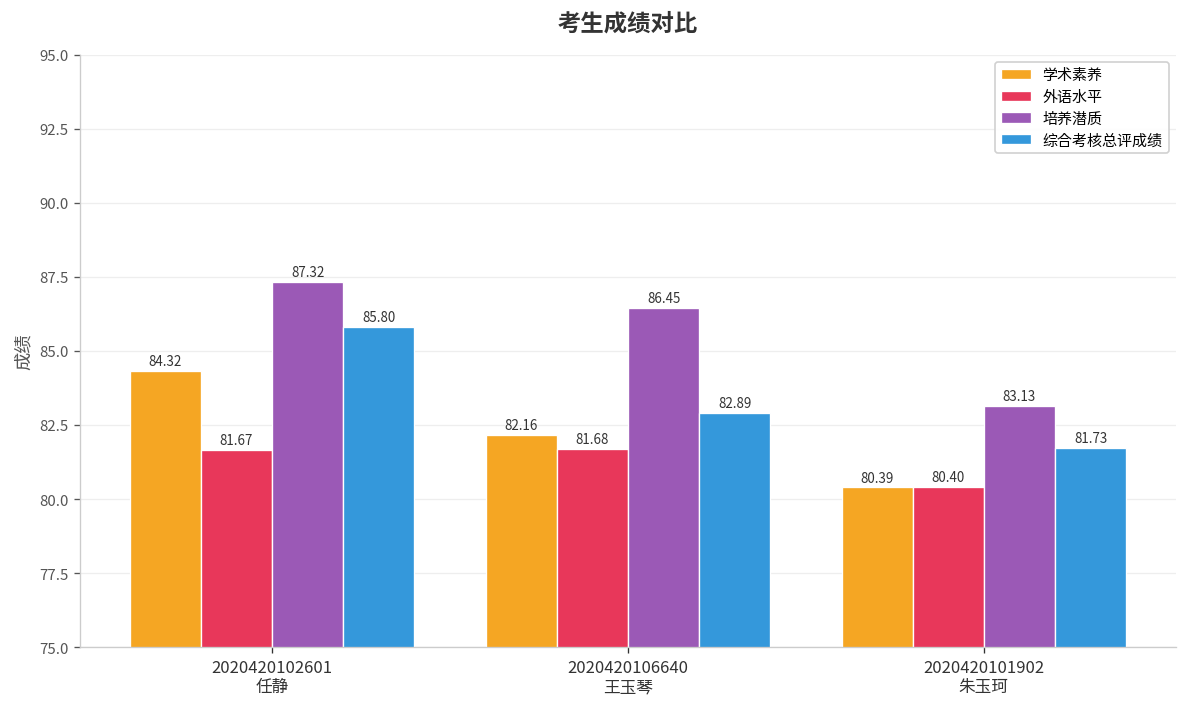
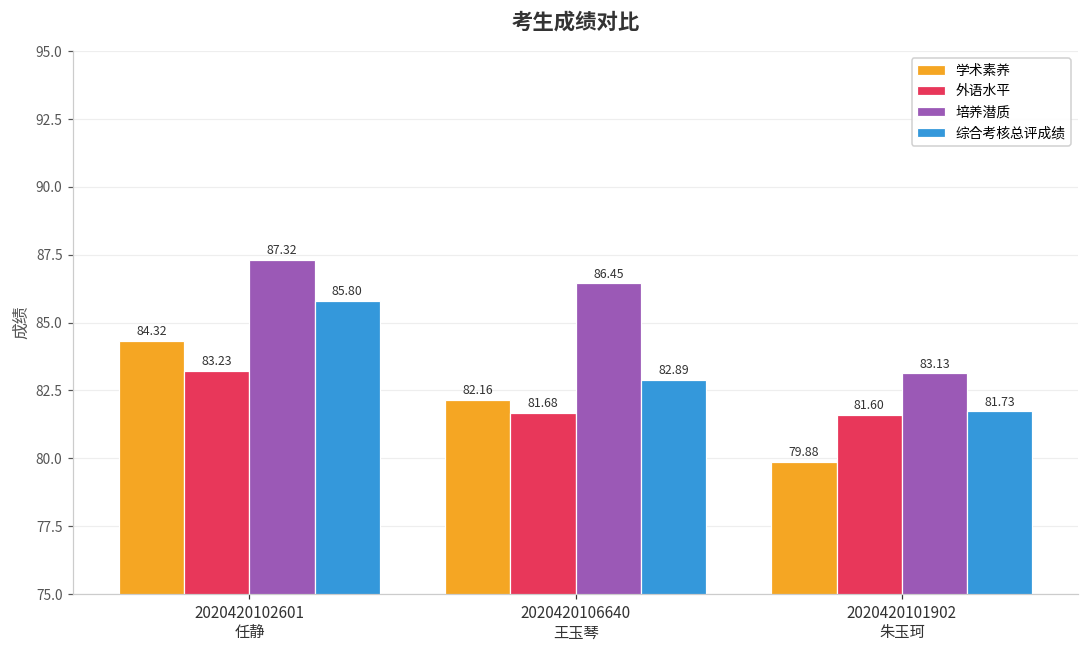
  {
    "学术素养": {
      "2020420102601 任静": 84.32,
      "2020420106640 王玉琴": 82.16,
-     "2020420101902 朱玉珂": 80.39
+     "2020420101902 朱玉珂": 79.88
    },
    "外语水平": {
-     "2020420102601 任静": 81.67,
+     "2020420102601 任静": 83.23,
      "2020420106640 王玉琴": 81.68,
-     "2020420101902 朱玉珂": 80.40
+     "2020420101902 朱玉珂": 81.60
    },
    "培养潜质": {
      "2020420102601 任静": 87.32,
      "2020420106640 王玉琴": 86.45,
      "2020420101902 朱玉珂": 83.13
    },
    "综合考核总评成绩": {
      "2020420102601 任静": 85.80,
      "2020420106640 王玉琴": 82.89,
      "2020420101902 朱玉珂": 81.73
    }
  }
